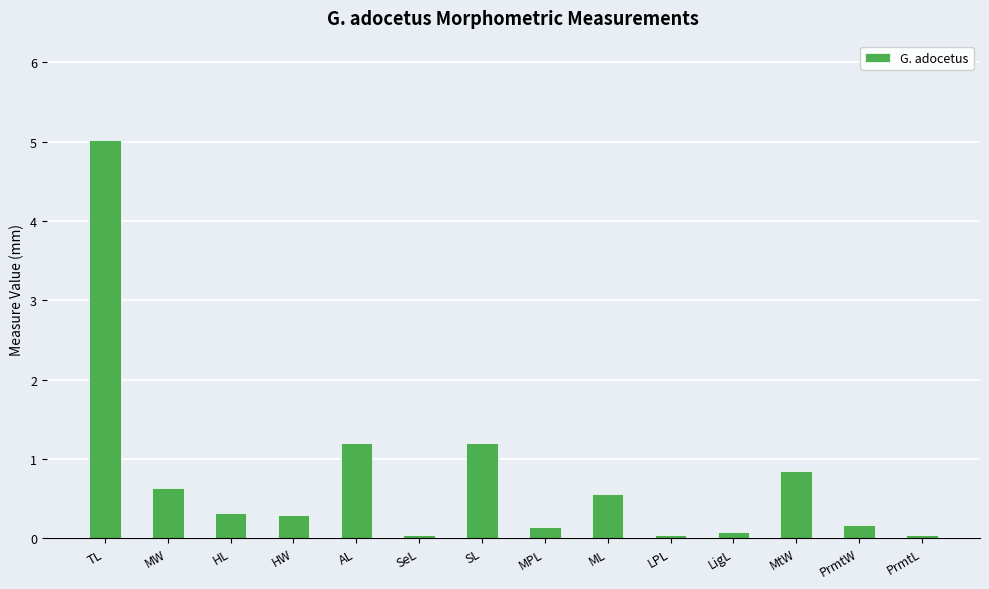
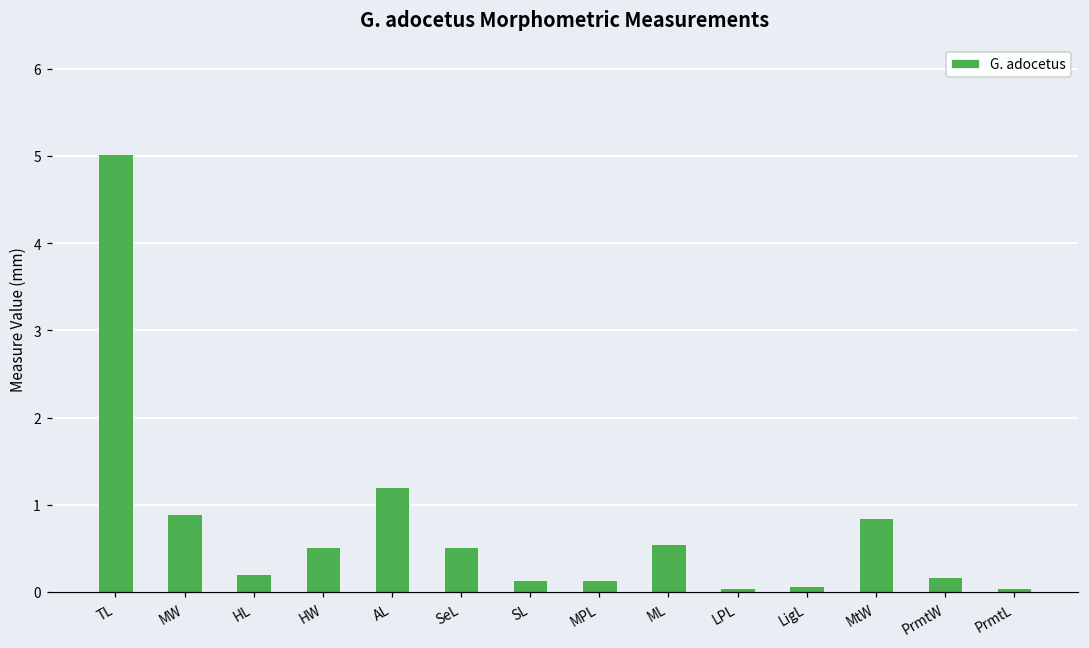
  {
    "TL": 5.0,
-   "MW": 0.6,
-   "HL": 0.3,
-   "HW": 0.3,
+   "MW": 0.9,
+   "HL": 0.2,
+   "HW": 0.5,
    "AL": 1.2,
-   "SeL": 0.0,
-   "SL": 1.2,
+   "SeL": 0.5,
+   "SL": 0.1,
    "MPL": 0.1,
    "ML": 0.6,
    "LPL": 0.0,
    "LigL": 0.1,
    "MtW": 0.9,
    "PrmtW": 0.2,
    "PrmtL": 0.0
  }
